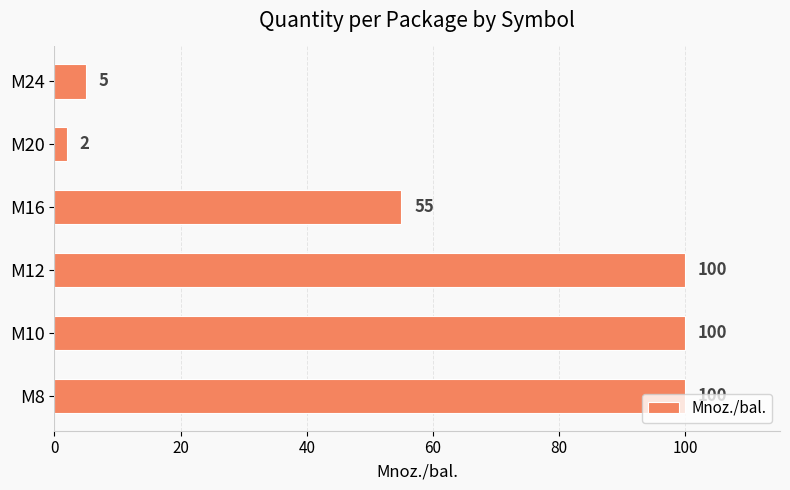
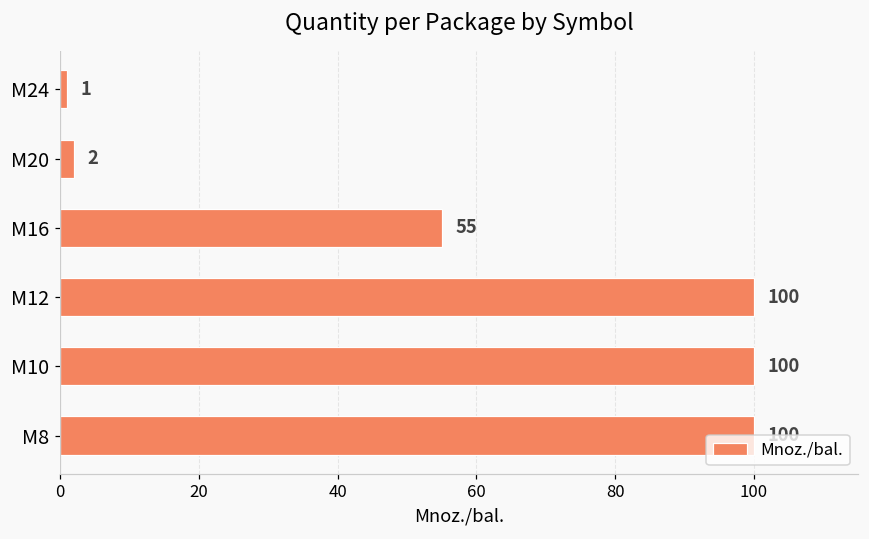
  {
-   "M24": 5,
+   "M24": 1,
    "M20": 2,
    "M16": 55,
    "M12": 100,
    "M10": 100
  }
